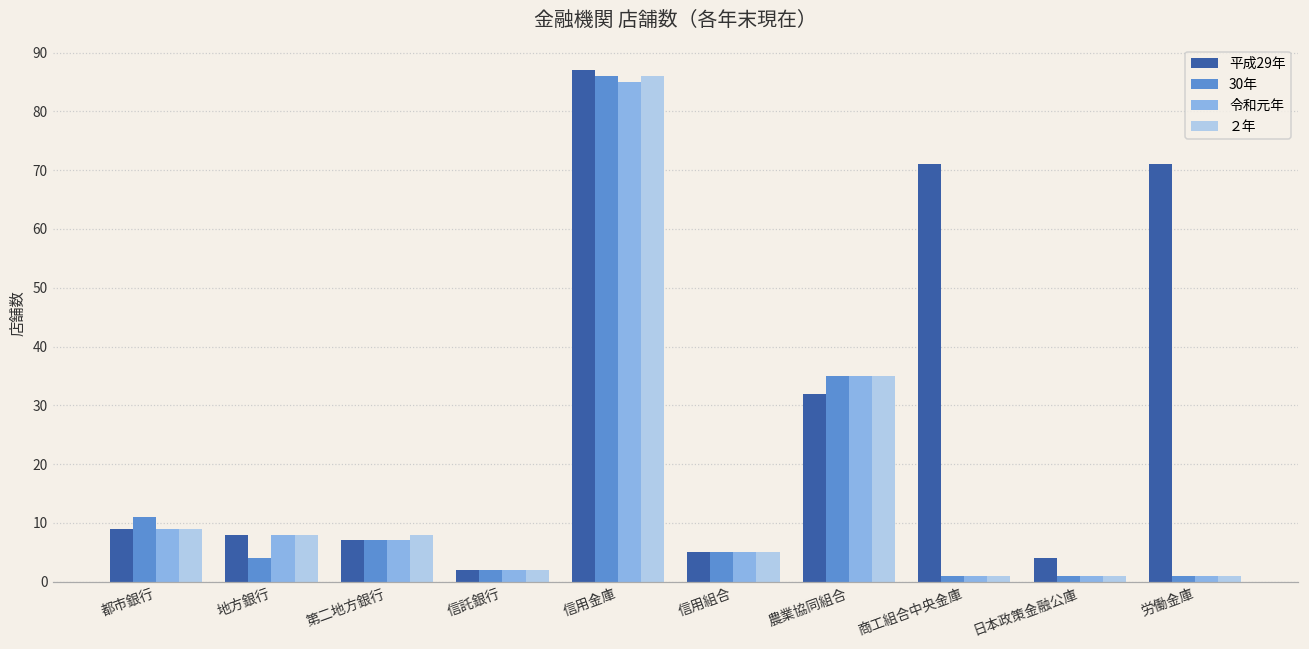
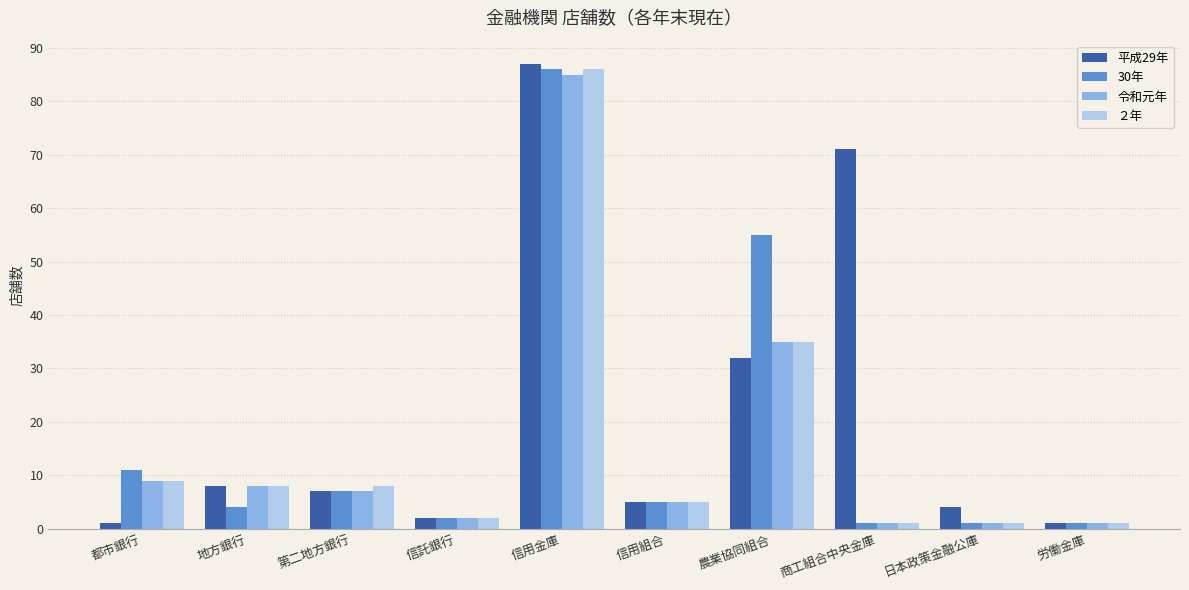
  {
    "平成29年": {
-     "都市銀行": 9,
+     "都市銀行": 1,
      "地方銀行": 8,
      "第二地方銀行": 7,
      "信託銀行": 2,
      "信用金庫": 87,
      "信用組合": 5,
      "農業協同組合": 32,
      "商工組合中央金庫": 71,
      "日本政策金融公庫": 4,
-     "労働金庫": 71
+     "労働金庫": 1
    },
    "30年": {
      "都市銀行": 11,
      "地方銀行": 4,
      "第二地方銀行": 7,
      "信託銀行": 2,
      "信用金庫": 86,
      "信用組合": 5,
-     "農業協同組合": 35,
+     "農業協同組合": 55,
      "商工組合中央金庫": 1,
      "日本政策金融公庫": 1,
      "労働金庫": 1
    }
  }
